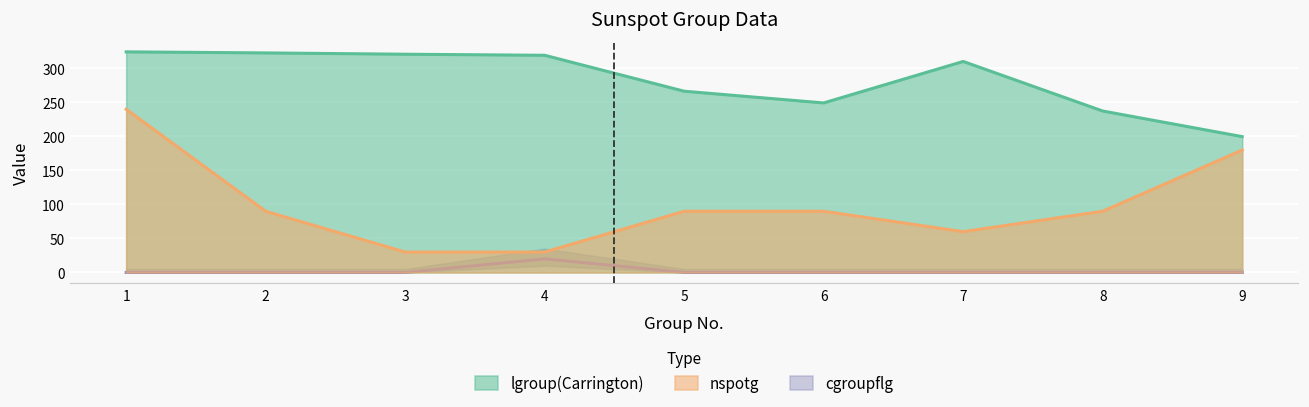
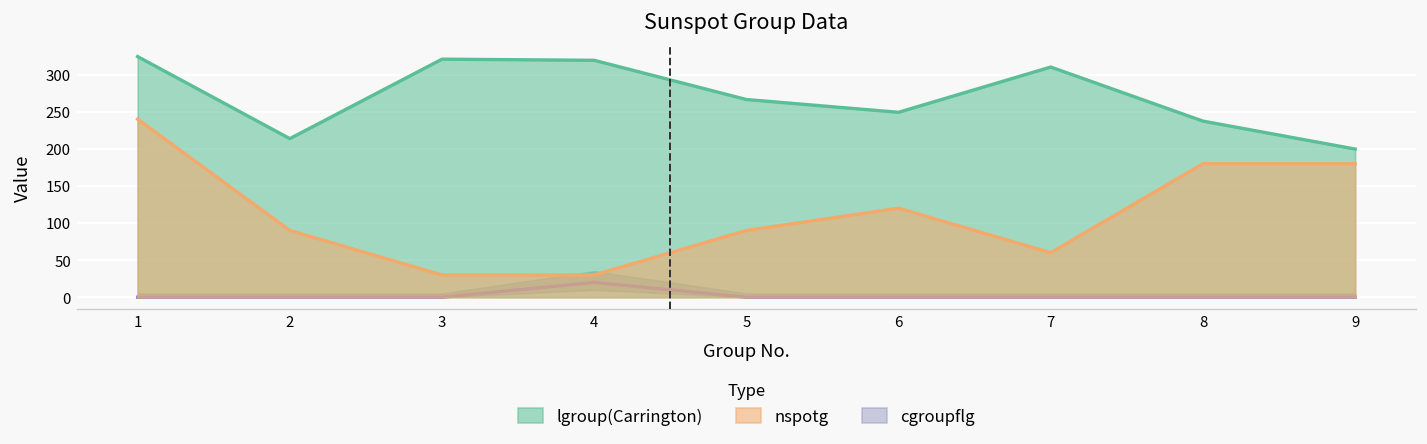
  {
    "lgroup(Carrington)": {
      "1": 320,
-     "2": 320,
+     "2": 210,
      "3": 320,
      "4": 320,
      "5": 270,
      "6": 250,
      "7": 310,
      "8": 240,
      "9": 200
    },
    "nspotg": {
      "1": 240,
      "2": 90,
      "3": 30,
      "4": 30,
      "5": 90,
-     "6": 90,
+     "6": 120,
      "7": 60,
-     "8": 90,
+     "8": 180,
      "9": 180
    }
  }
